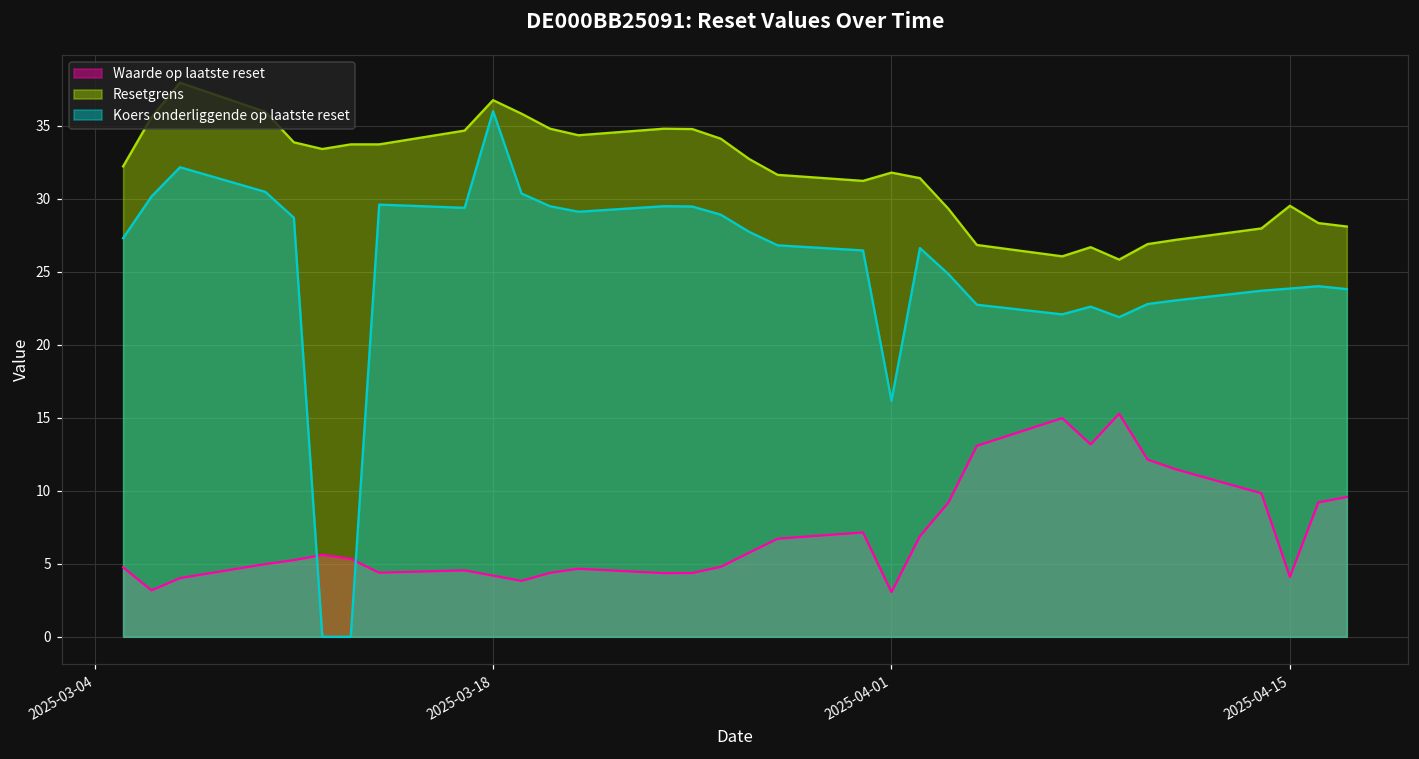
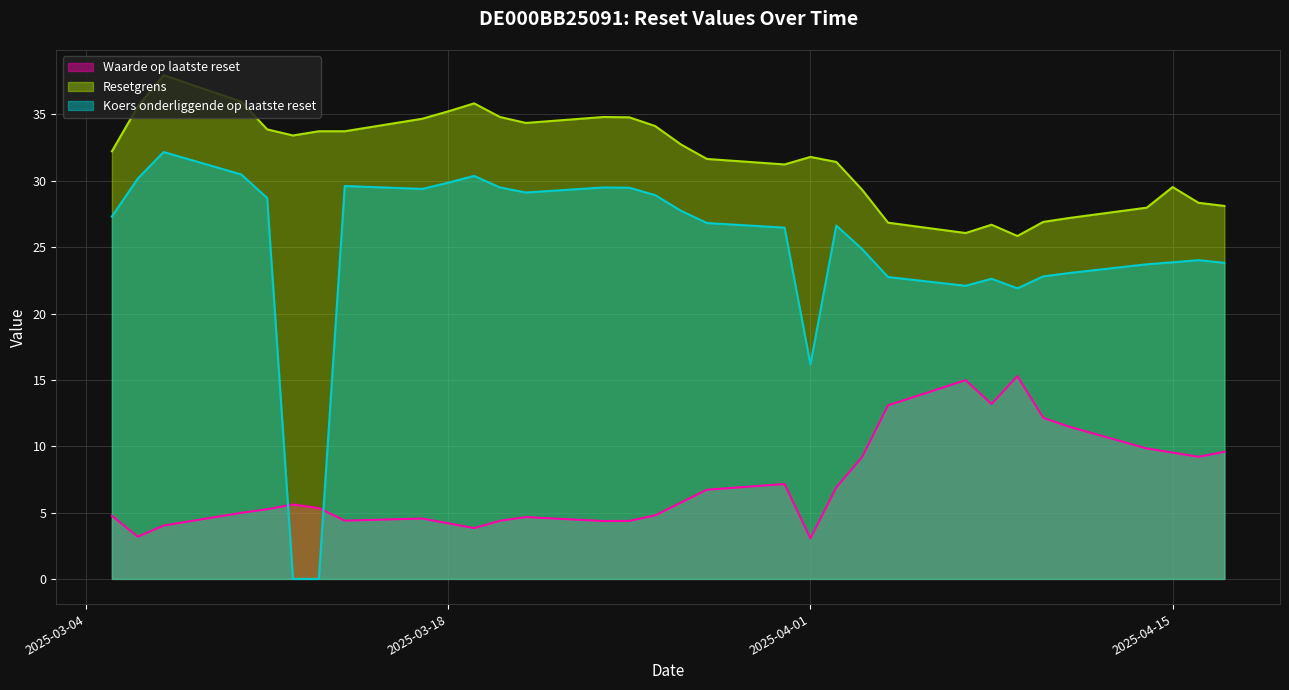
  {
    "Waarde op laatste reset": {
      "2025-03-18": 4.2,
      "2025-04-01": 3.1,
-     "2025-04-15": 4.1
+     "2025-04-15": 9.5
    },
    "Resetgrens": {
-     "2025-03-18": 36.8,
+     "2025-03-18": 35.2,
      "2025-04-01": 31.8,
      "2025-04-15": 29.5
    },
    "Koers onderliggende op laatste reset": {
-     "2025-03-18": 36.0,
+     "2025-03-18": 29.9,
      "2025-04-01": 16.2,
      "2025-04-15": 23.9
    }
  }
